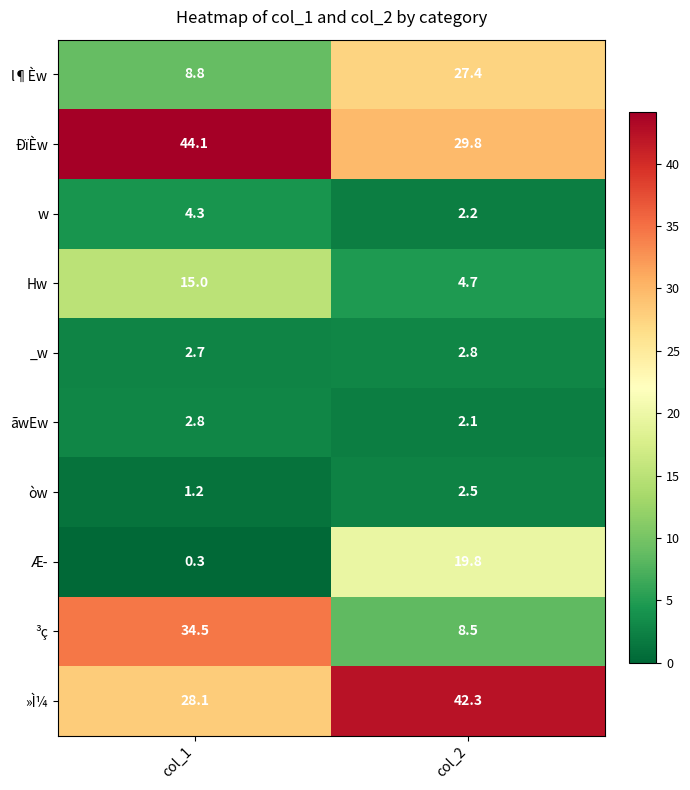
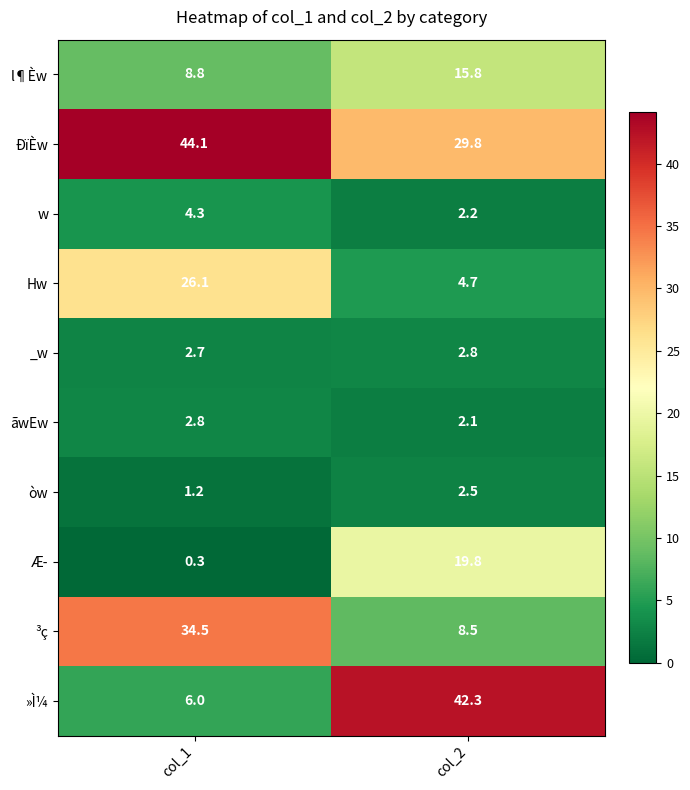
  {
    "l¶Èw": {
      "col_1": 8.8,
-     "col_2": 27.4
+     "col_2": 15.8
    },
    "ÐïÈw": {
      "col_1": 44.1,
      "col_2": 29.8
    },
    "w": {
      "col_1": 4.3,
      "col_2": 2.2
    },
    "Hw": {
-     "col_1": 15.0,
+     "col_1": 26.1,
      "col_2": 4.7
    },
    "_w": {
      "col_1": 2.7,
      "col_2": 2.8
    },
    "ãwEw": {
      "col_1": 2.8,
      "col_2": 2.1
    },
    "òw": {
      "col_1": 1.2,
      "col_2": 2.5
    },
    "Æ­": {
      "col_1": 0.3,
      "col_2": 19.8
    },
    "³ç": {
      "col_1": 34.5,
      "col_2": 8.5
    },
    "»Ì¼": {
-     "col_1": 28.1,
+     "col_1": 6.0,
      "col_2": 42.3
    }
  }
